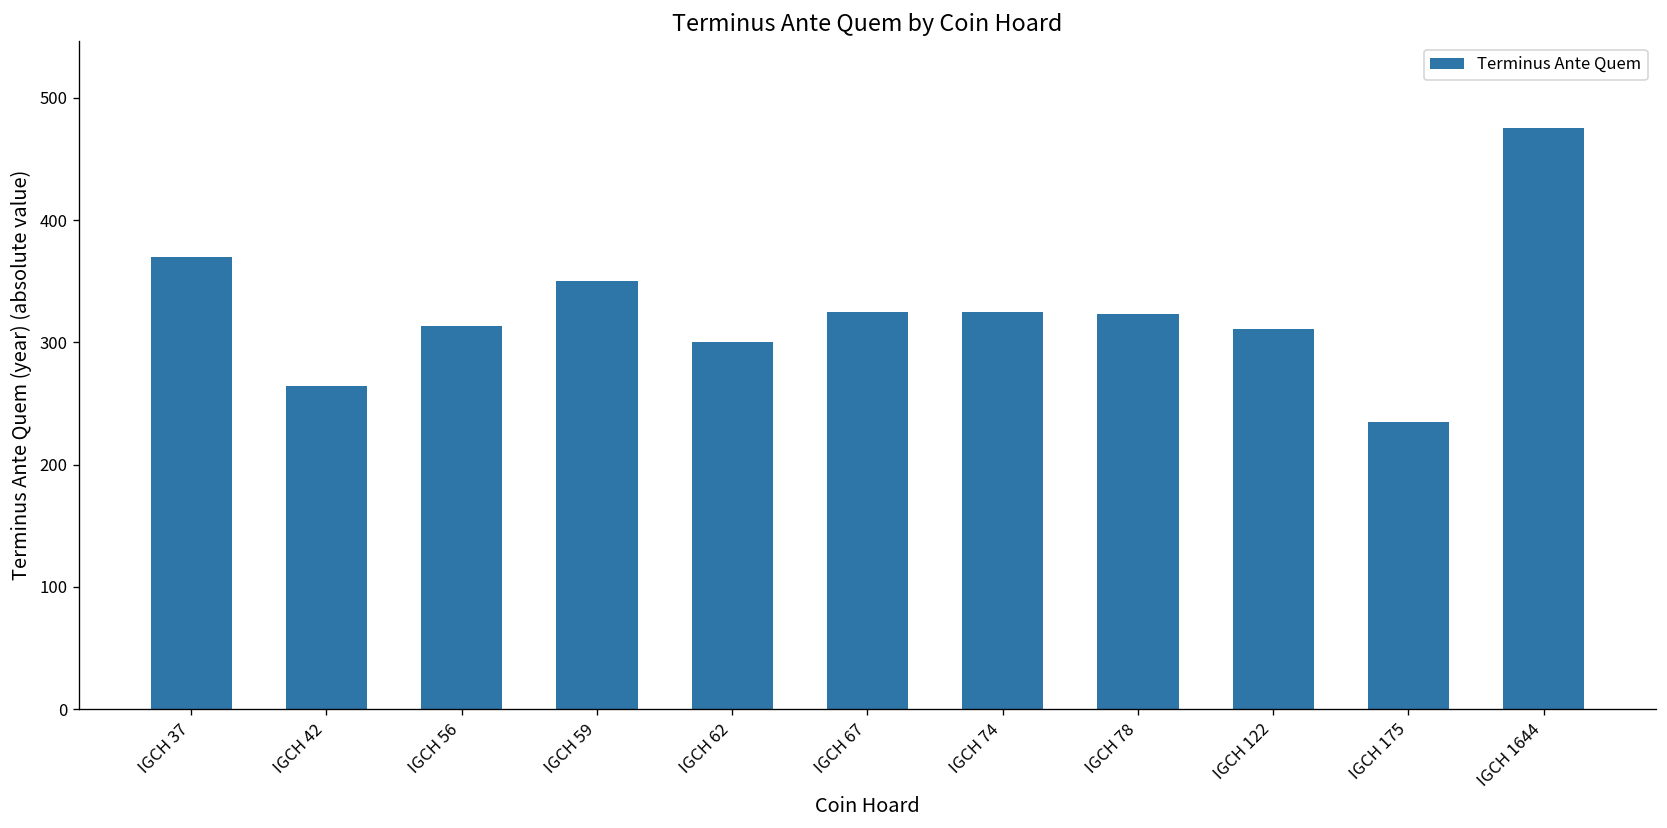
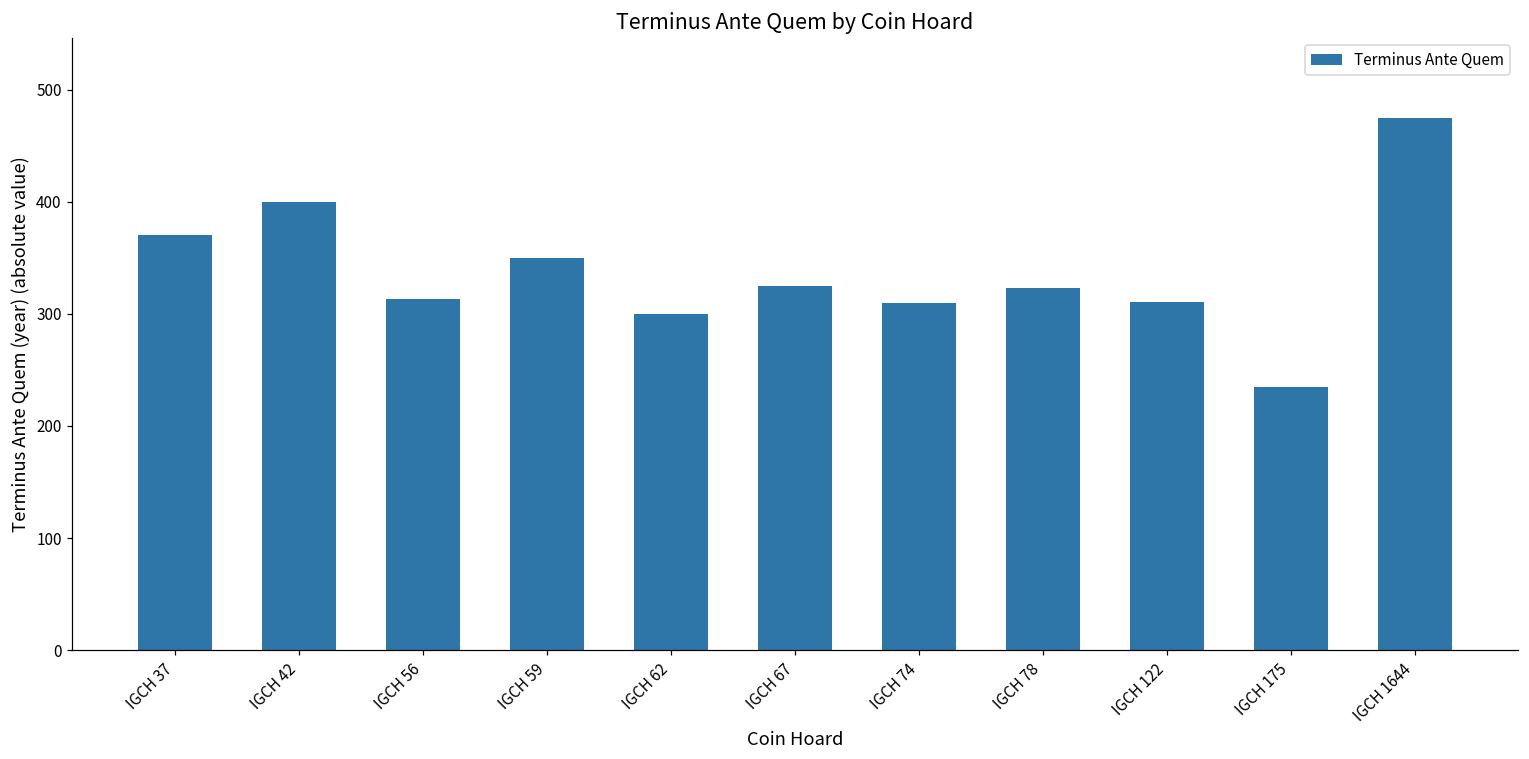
  {
    "IGCH 37": 370,
-   "IGCH 42": 264,
+   "IGCH 42": 400,
    "IGCH 56": 313,
    "IGCH 59": 350,
    "IGCH 62": 300,
    "IGCH 67": 325,
-   "IGCH 74": 325,
+   "IGCH 74": 310,
    "IGCH 78": 323,
    "IGCH 122": 311,
    "IGCH 175": 235,
    "IGCH 1644": 475
  }
